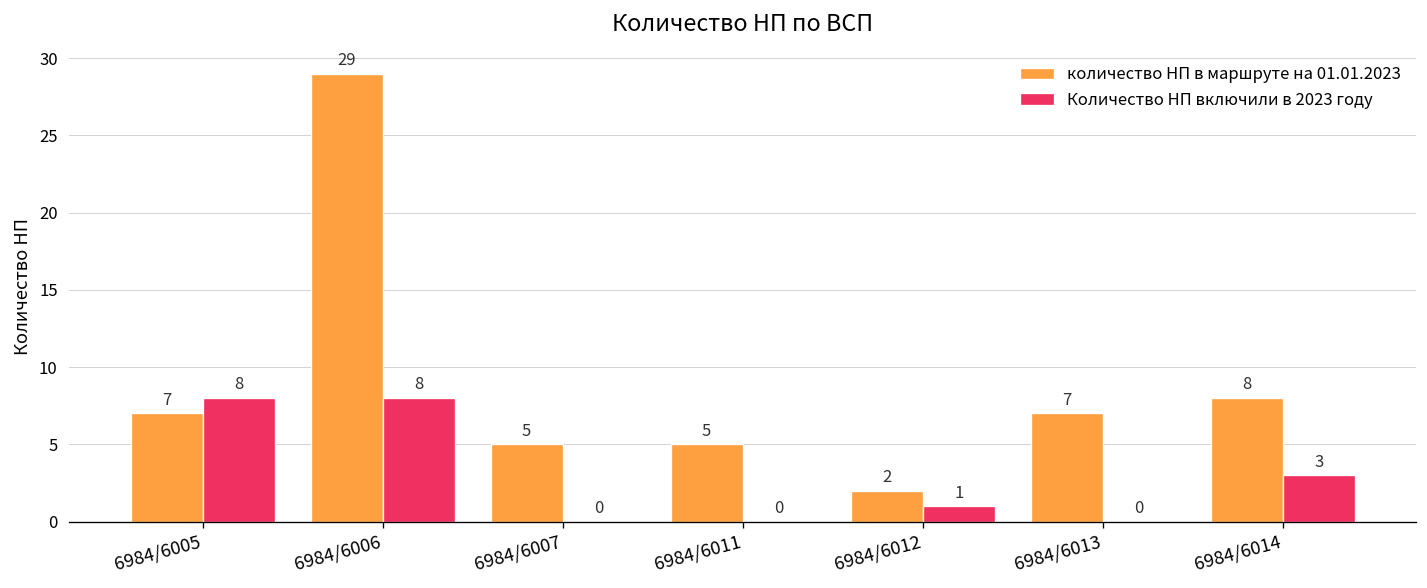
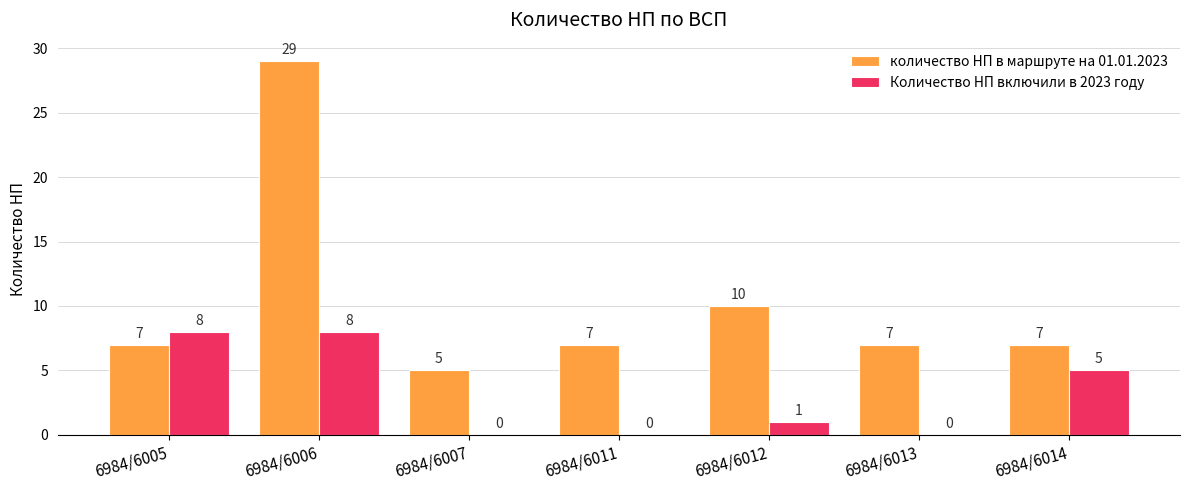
  {
    "количество НП в маршруте на 01.01.2023": {
      "6984/6005": 7,
      "6984/6006": 29,
      "6984/6007": 5,
-     "6984/6011": 5,
-     "6984/6012": 2,
+     "6984/6011": 7,
+     "6984/6012": 10,
      "6984/6013": 7,
-     "6984/6014": 8
+     "6984/6014": 7
    },
    "Количество НП включили в 2023 году": {
      "6984/6005": 8,
      "6984/6006": 8,
      "6984/6007": 0,
      "6984/6011": 0,
      "6984/6012": 1,
      "6984/6013": 0,
-     "6984/6014": 3
+     "6984/6014": 5
    }
  }
